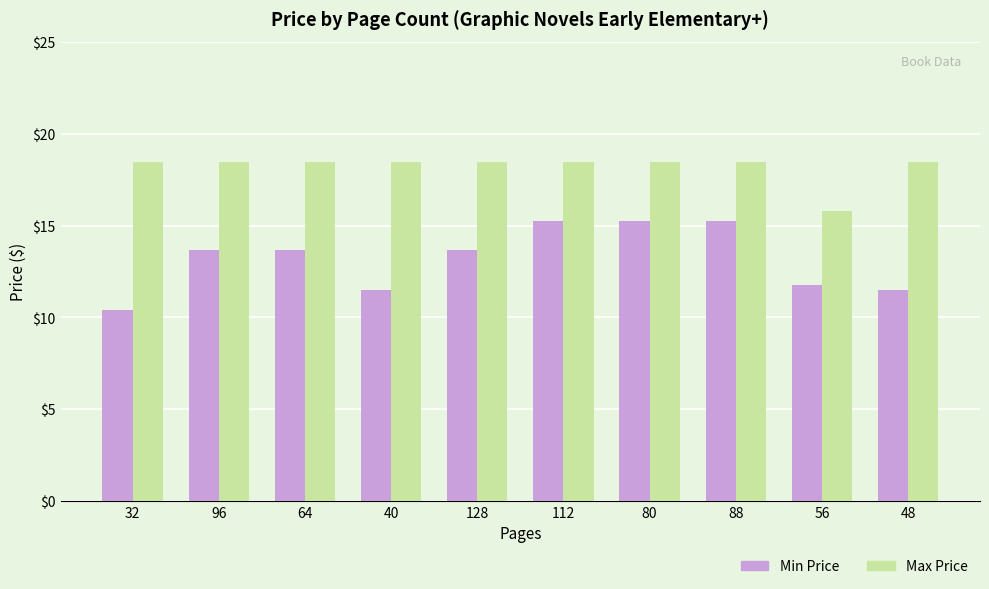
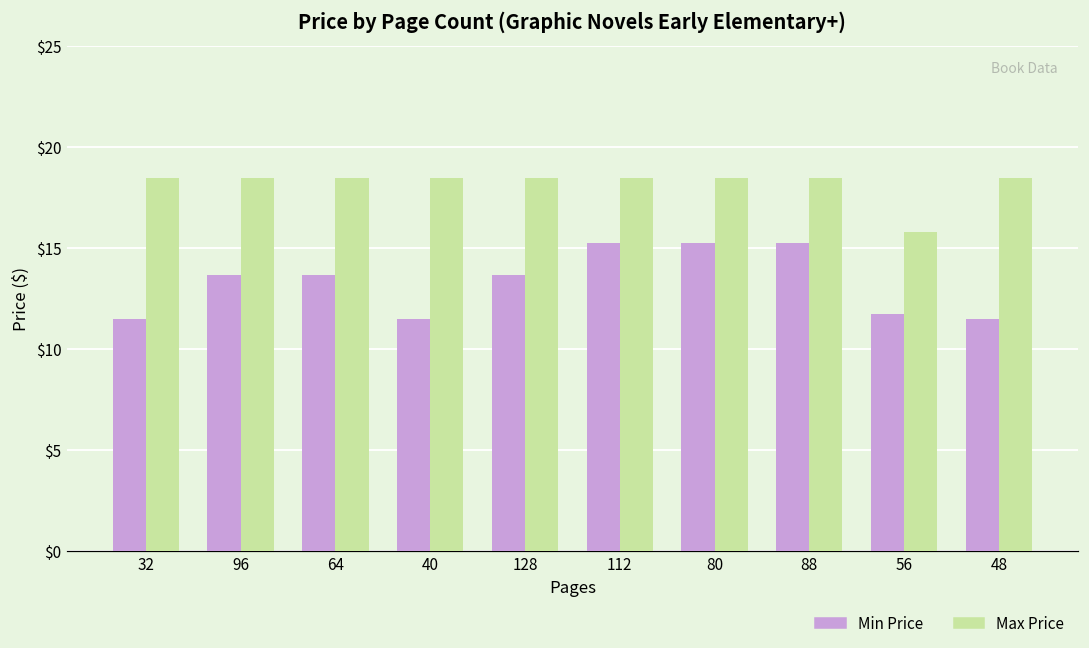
  {
    "Min Price": {
-     "32": "$10.4",
+     "32": "$11.5",
      "96": "$13.7",
      "64": "$13.7",
      "40": "$11.5",
      "128": "$13.7",
      "112": "$15.3",
      "80": "$15.3",
      "88": "$15.3",
      "56": "$11.8",
      "48": "$11.5"
    },
    "Max Price": {
      "32": "$18.5",
      "96": "$18.5",
      "64": "$18.5",
      "40": "$18.5",
      "128": "$18.5",
      "112": "$18.5",
      "80": "$18.5",
      "88": "$18.5",
      "56": "$15.8",
      "48": "$18.5"
    }
  }
